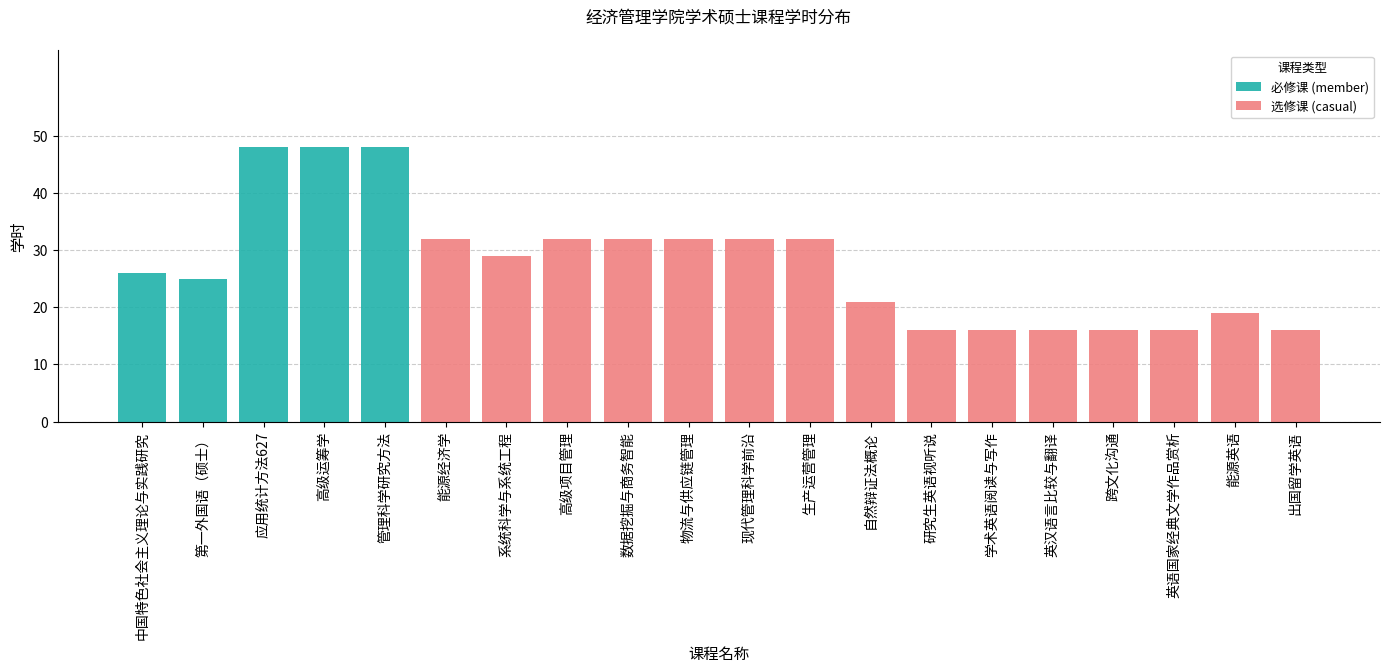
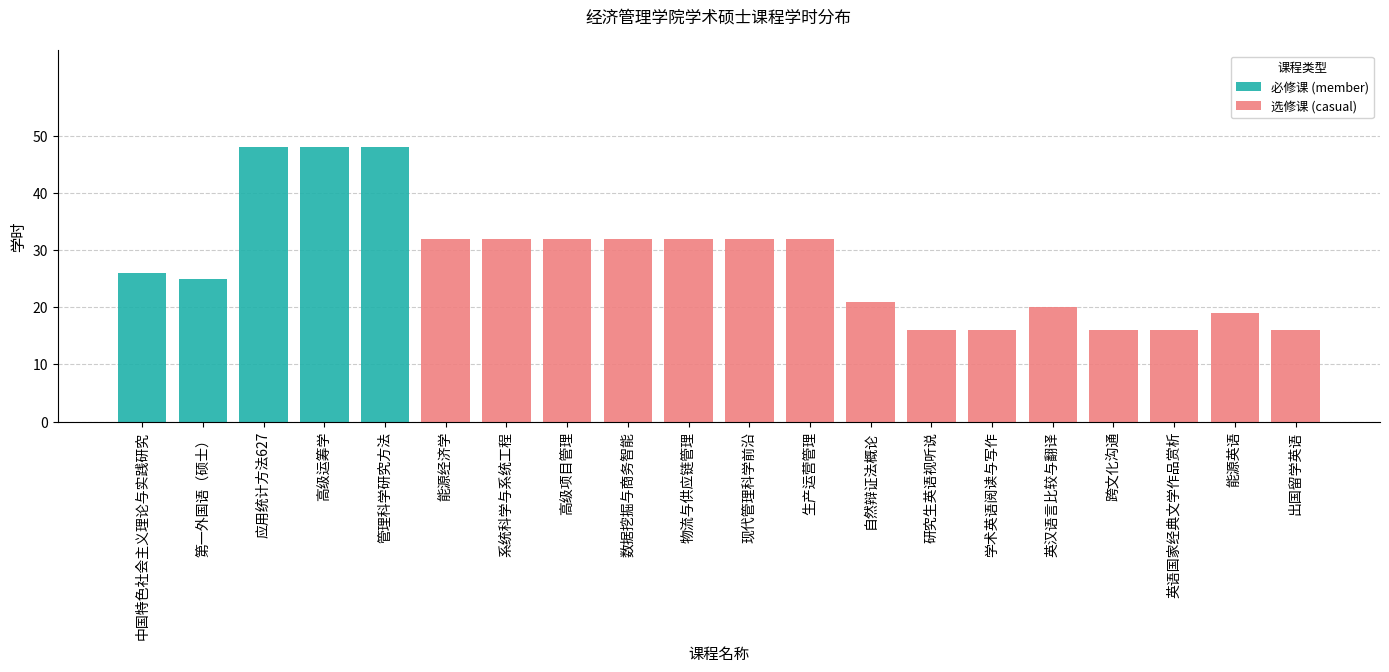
  {
    "必修课 (member)": {
      "中国特色社会主义理论与实践研究": 26,
      "第一外国语（硕士）": 25,
      "应用统计方法627": 48,
      "高级运筹学": 48,
      "管理科学研究方法": 48,
      "能源经济学": 0,
      "系统科学与系统工程": 0,
      "高级项目管理": 0,
      "数据挖掘与商务智能": 0,
      "物流与供应链管理": 0,
      "现代管理科学前沿": 0,
      "生产运营管理": 0,
      "自然辩证法概论": 0,
      "研究生英语视听说": 0,
      "学术英语阅读与写作": 0,
      "英汉语言比较与翻译": 0,
      "跨文化沟通": 0,
      "英语国家经典文学作品赏析": 0,
      "能源英语": 0,
      "出国留学英语": 0
    },
    "选修课 (casual)": {
-     "系统科学与系统工程": 29,
-     "英汉语言比较与翻译": 16
+     "系统科学与系统工程": 32,
+     "英汉语言比较与翻译": 20
    }
  }
